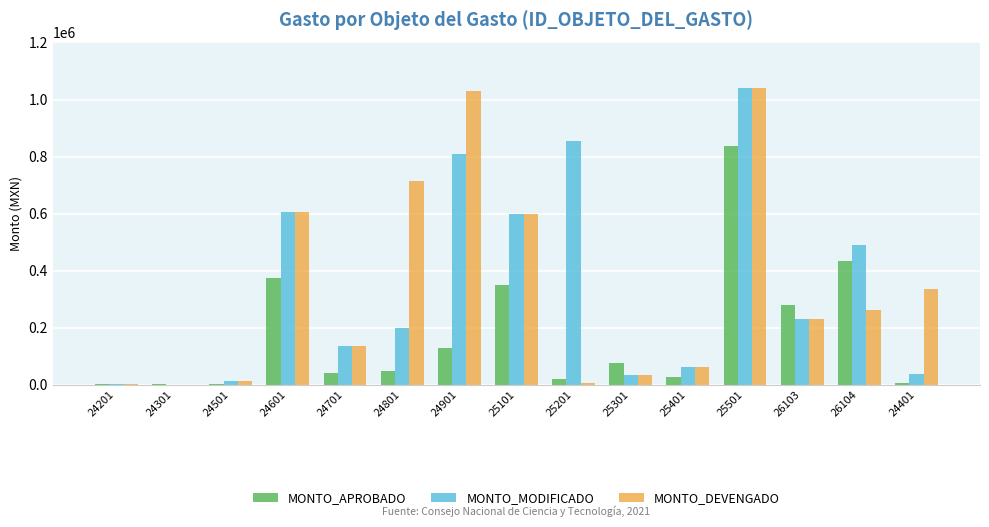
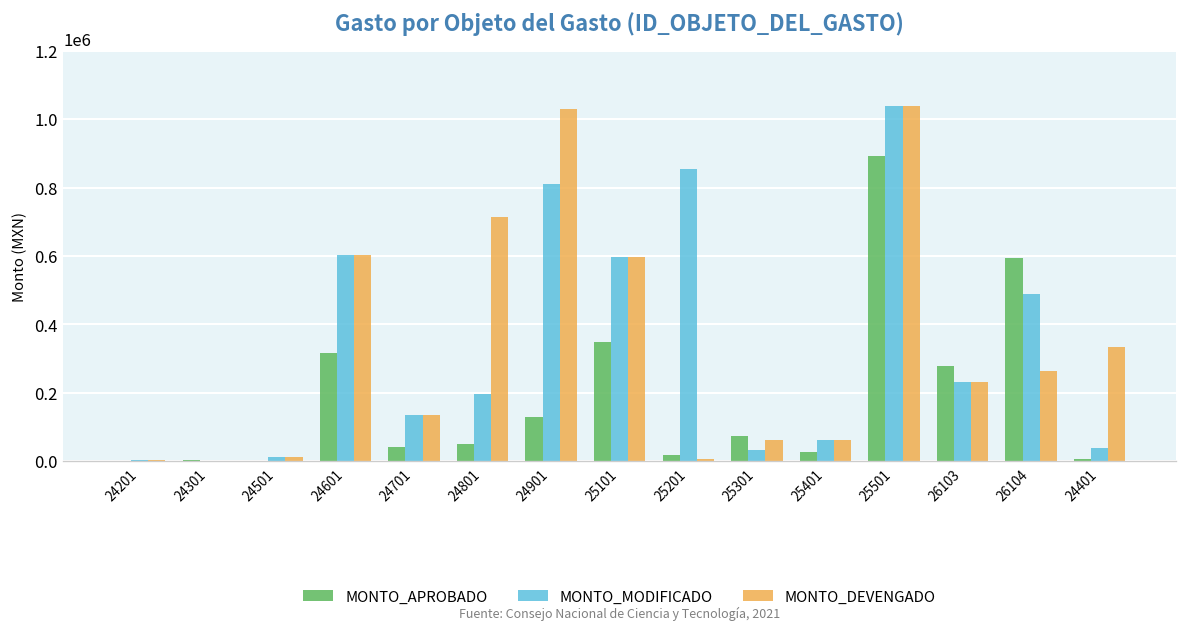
  {
    "MONTO_APROBADO": {
-     "24601": 370000,
+     "24601": 320000,
      "24701": 40000,
      "24801": 50000,
      "24901": 130000,
      "25101": 350000,
      "25201": 20000,
      "25301": 80000,
      "25401": 30000,
-     "25501": 840000,
+     "25501": 890000,
      "26103": 280000,
-     "26104": 430000
+     "26104": 600000
    },
    "MONTO_MODIFICADO": {
      "24501": 10000,
      "24601": 600000,
      "24701": 140000,
      "24801": 200000,
      "24901": 810000,
      "25101": 600000,
      "25201": 860000,
      "25301": 30000,
      "25401": 60000,
      "25501": 1040000,
      "26103": 230000,
      "26104": 490000,
      "24401": 40000
    },
    "MONTO_DEVENGADO": {
      "24501": 10000,
      "24601": 600000,
      "24701": 140000,
      "24801": 710000,
      "24901": 1030000,
      "25101": 600000,
-     "25301": 30000,
+     "25301": 60000,
      "25401": 60000,
      "25501": 1040000,
      "26103": 230000,
      "26104": 260000,
      "24401": 340000
    }
  }
